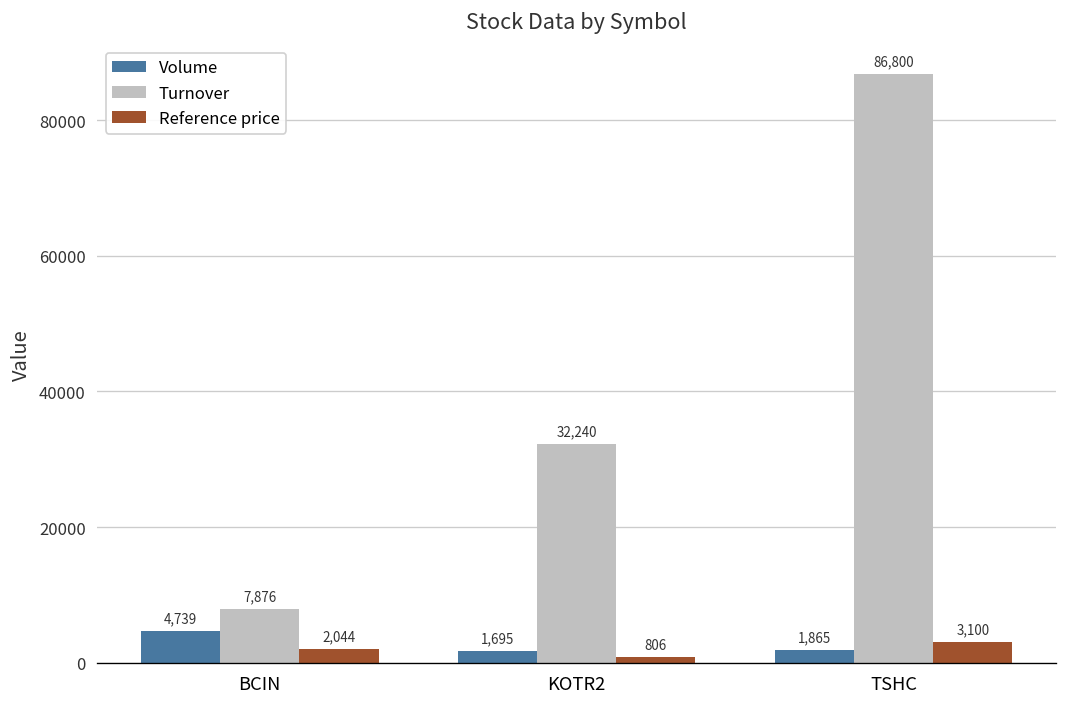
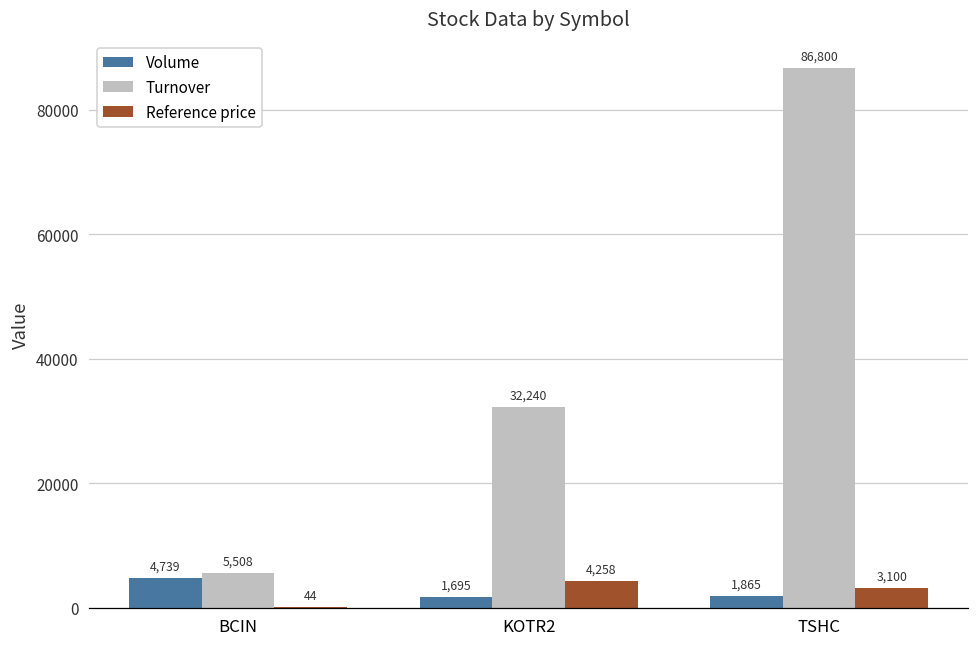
  {
    "Volume": {
      "BCIN": "4,739",
      "KOTR2": "1,695",
      "TSHC": "1,865"
    },
    "Turnover": {
-     "BCIN": "7,876",
+     "BCIN": "5,508",
      "KOTR2": "32,240",
      "TSHC": "86,800"
    },
    "Reference price": {
-     "BCIN": "2,044",
-     "KOTR2": "806",
+     "BCIN": "44",
+     "KOTR2": "4,258",
      "TSHC": "3,100"
    }
  }
